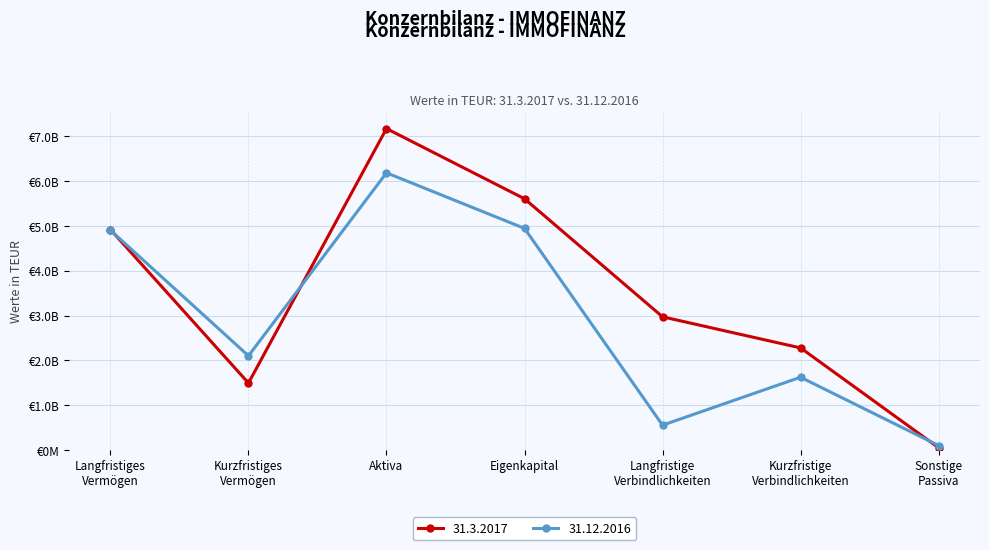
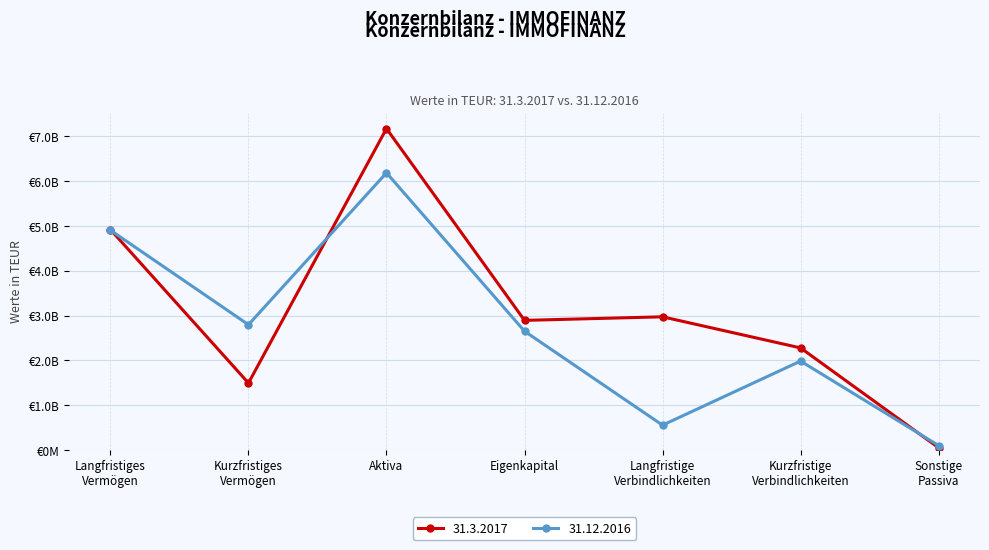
  {
    "31.3.2017": {
      "Kurzfristiges Vermögen": "€1500000000",
      "Aktiva": "€7200000000",
-     "Eigenkapital": "€5600000000",
+     "Eigenkapital": "€2900000000",
      "Langfristige Verbindlichkeiten": "€3000000000",
      "Kurzfristige Verbindlichkeiten": "€2300000000"
    },
    "31.12.2016": {
-     "Kurzfristiges Vermögen": "€2100000000",
+     "Kurzfristiges Vermögen": "€2800000000",
      "Aktiva": "€6200000000",
-     "Eigenkapital": "€4900000000",
+     "Eigenkapital": "€2700000000",
      "Langfristige Verbindlichkeiten": "€600000000",
-     "Kurzfristige Verbindlichkeiten": "€1600000000"
+     "Kurzfristige Verbindlichkeiten": "€2000000000"
    }
  }
